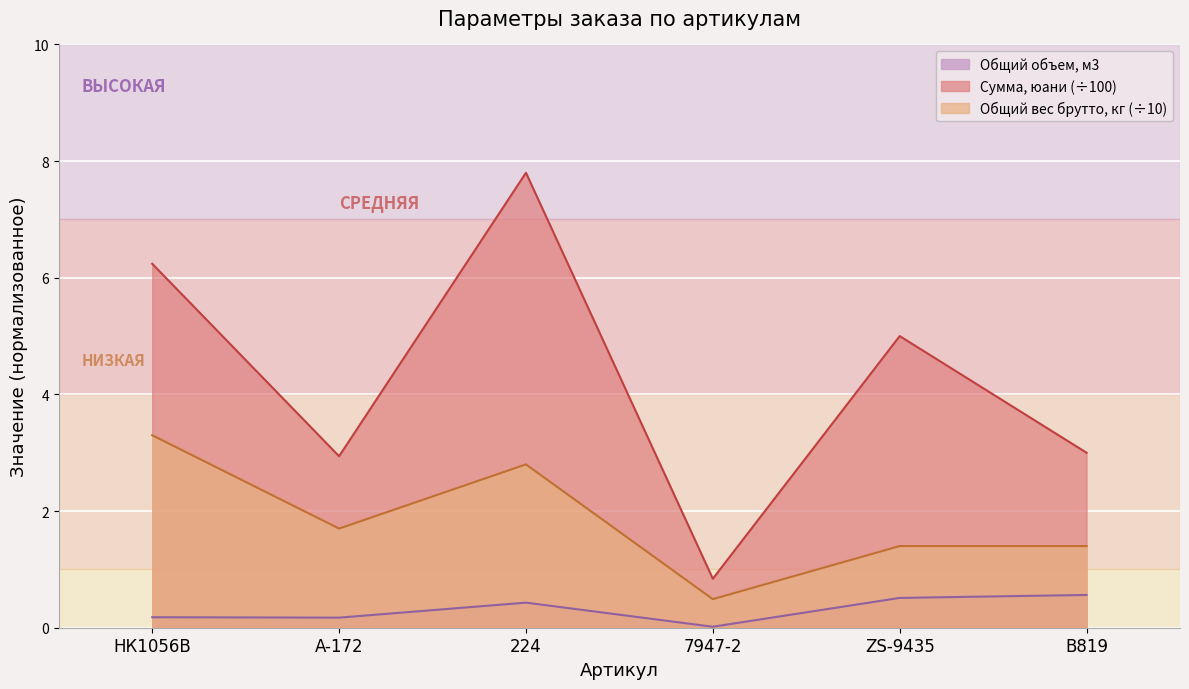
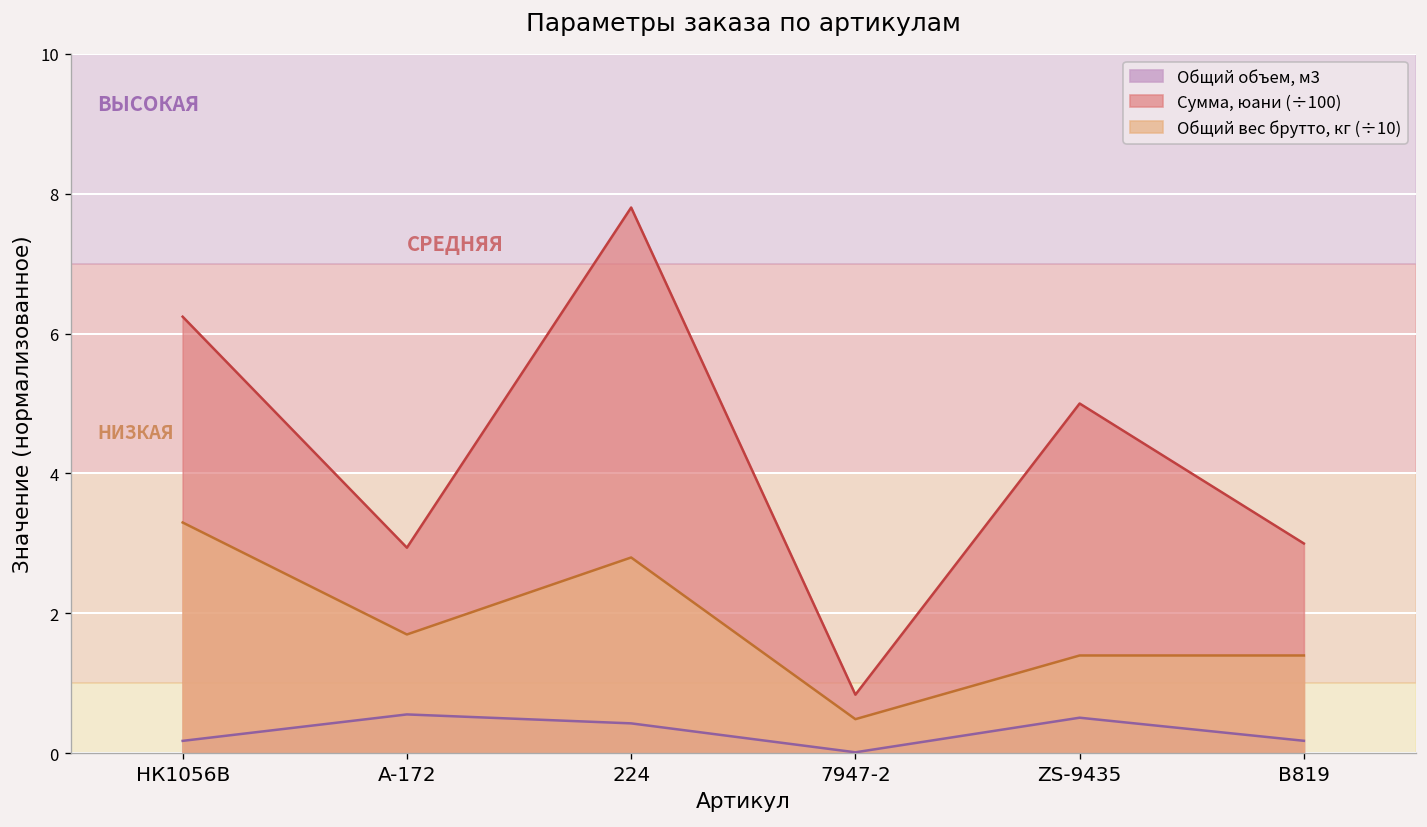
  {
    "Общий объем, м3": {
      "НК1056В": 0.2,
-     "A-172": 0.2,
+     "A-172": 0.6,
      "224": 0.4,
      "7947-2": 0.0,
      "ZS-9435": 0.5,
-     "В819": 0.6
+     "В819": 0.2
    }
  }
